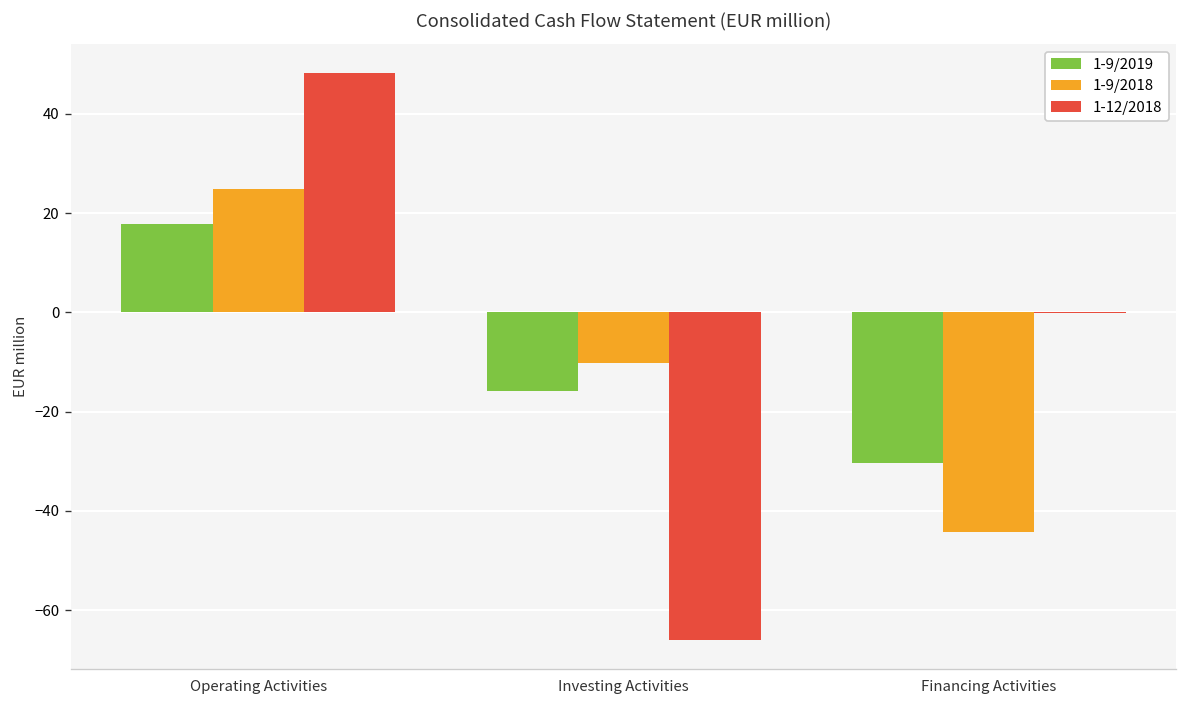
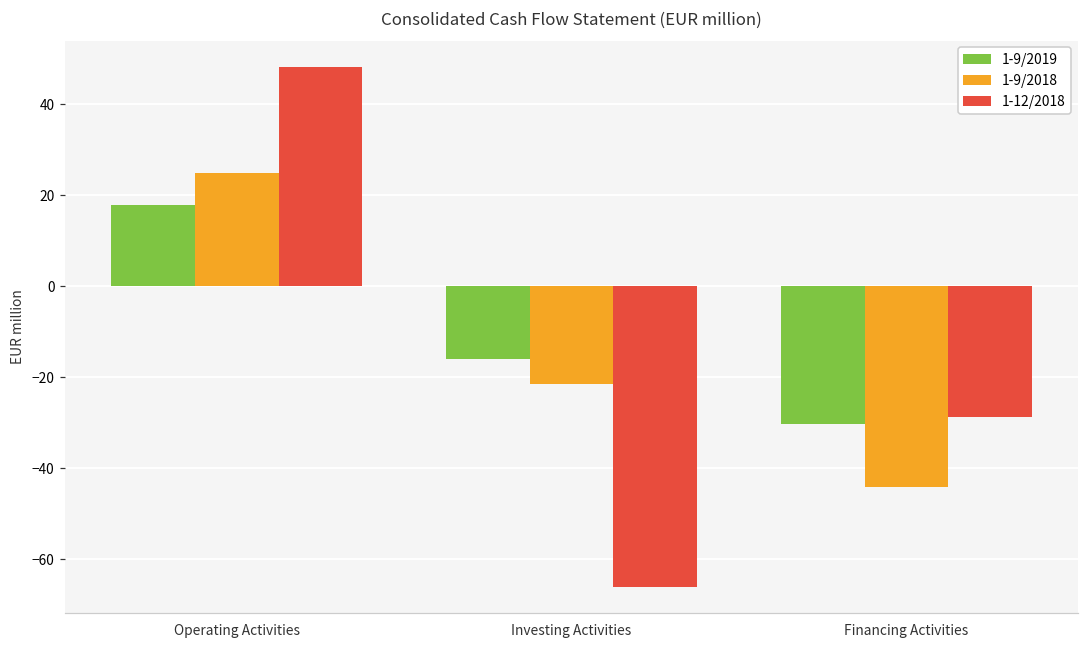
  {
    "1-9/2019": {
      "Operating Activities": 18,
      "Investing Activities": -16,
      "Financing Activities": -30
    },
    "1-9/2018": {
      "Operating Activities": 25,
-     "Investing Activities": -10,
+     "Investing Activities": -21,
      "Financing Activities": -44
    },
    "1-12/2018": {
      "Operating Activities": 48,
      "Investing Activities": -66,
-     "Financing Activities": 0
+     "Financing Activities": -29
    }
  }
